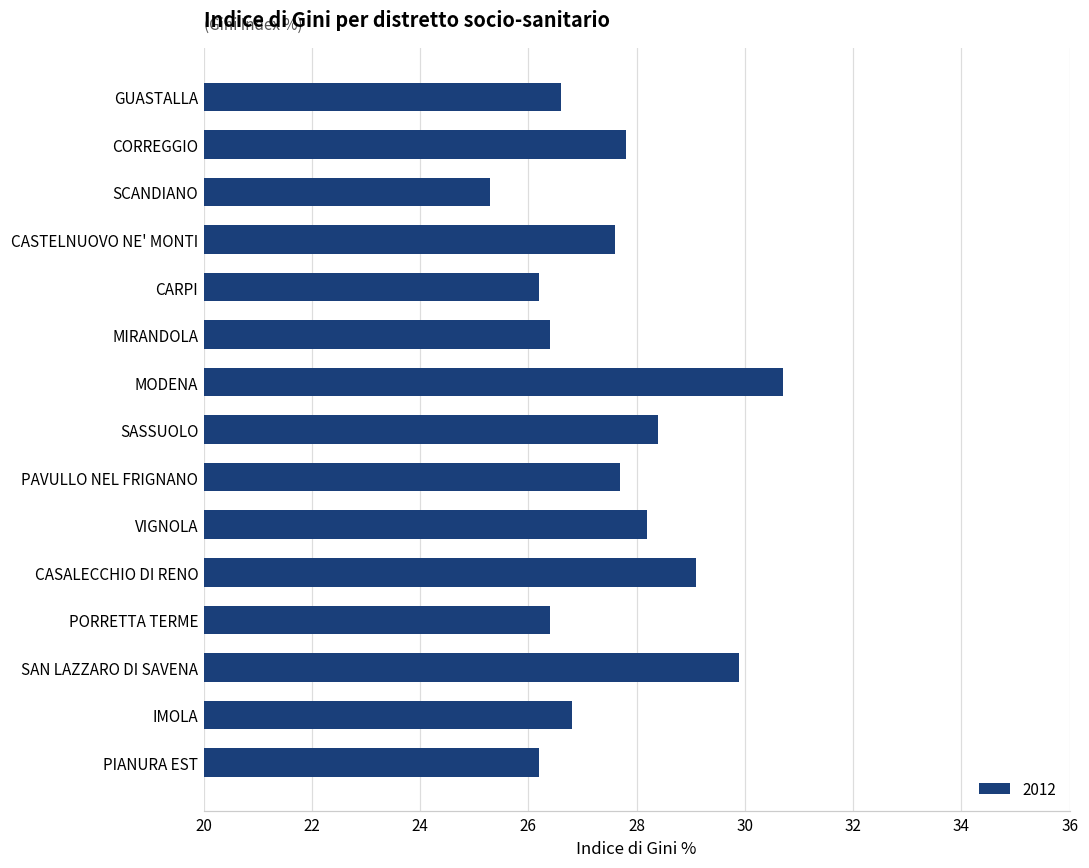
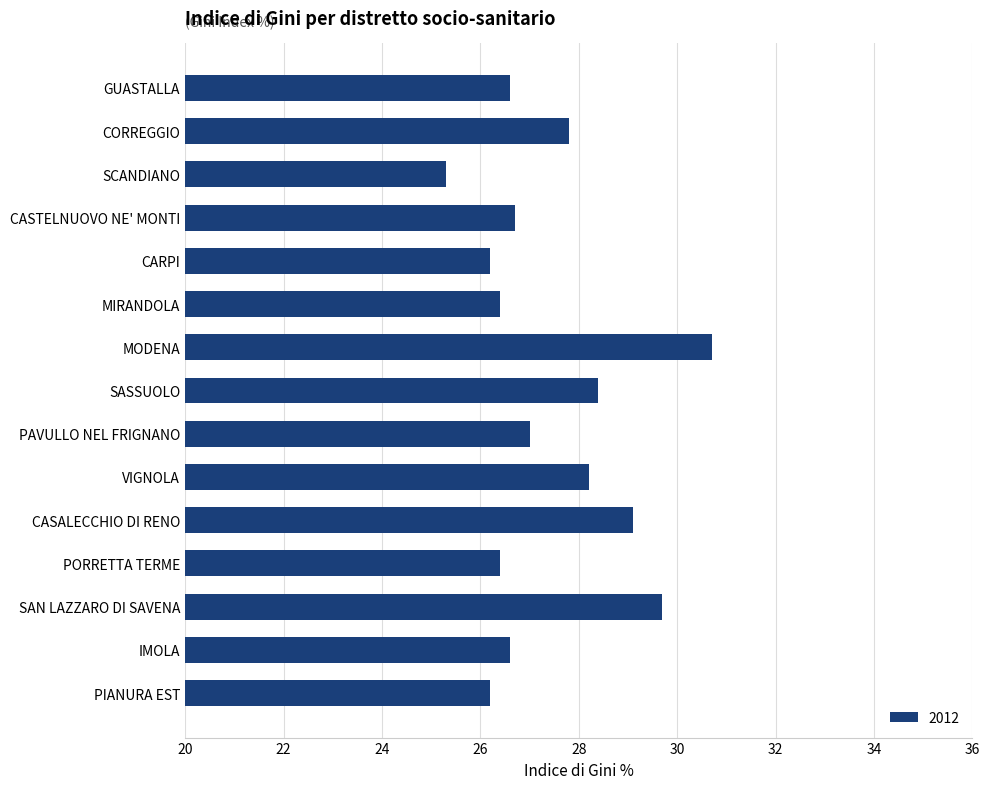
  {
    "GUASTALLA": 26.6,
    "CORREGGIO": 27.8,
    "SCANDIANO": 25.3,
-   "CASTELNUOVO NE' MONTI": 27.6,
+   "CASTELNUOVO NE' MONTI": 26.7,
    "CARPI": 26.2,
    "MIRANDOLA": 26.4,
    "MODENA": 30.7,
    "SASSUOLO": 28.4,
-   "PAVULLO NEL FRIGNANO": 27.7,
+   "PAVULLO NEL FRIGNANO": 27.0,
    "VIGNOLA": 28.2,
    "CASALECCHIO DI RENO": 29.1,
    "PORRETTA TERME": 26.4,
-   "SAN LAZZARO DI SAVENA": 29.9,
-   "IMOLA": 26.8,
+   "SAN LAZZARO DI SAVENA": 29.7,
+   "IMOLA": 26.6,
    "PIANURA EST": 26.2
  }
